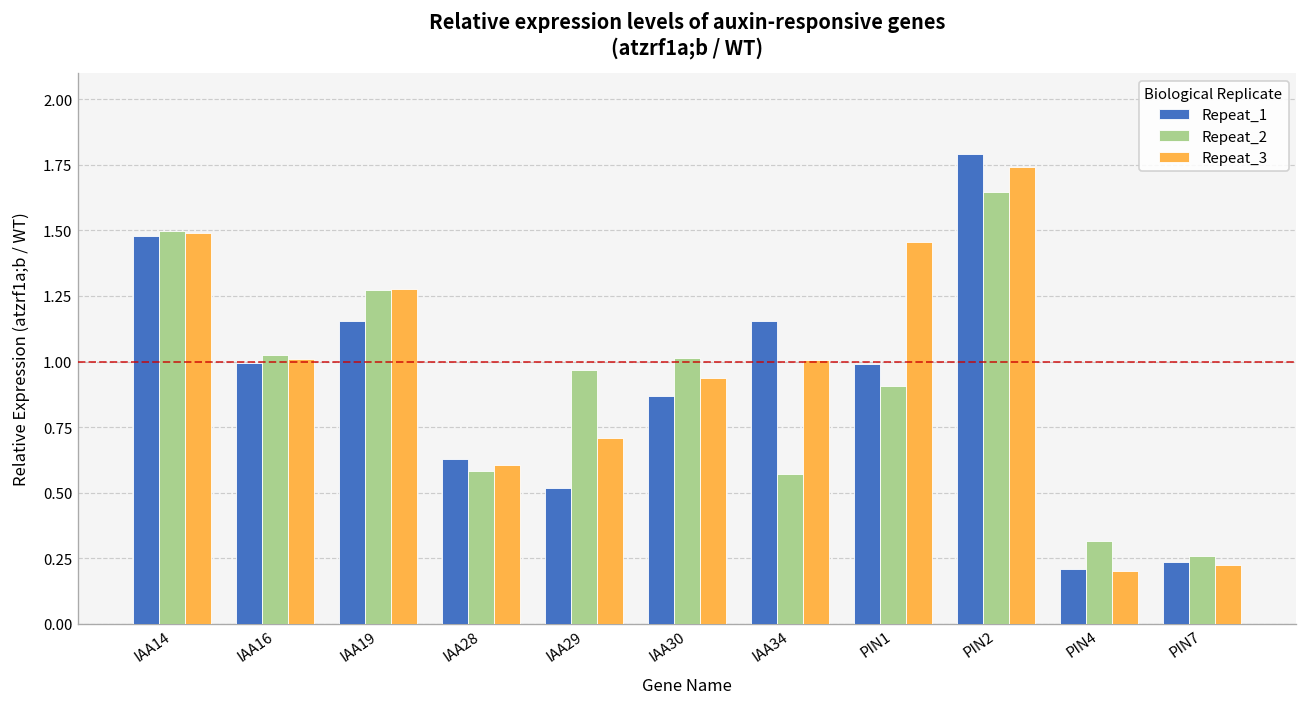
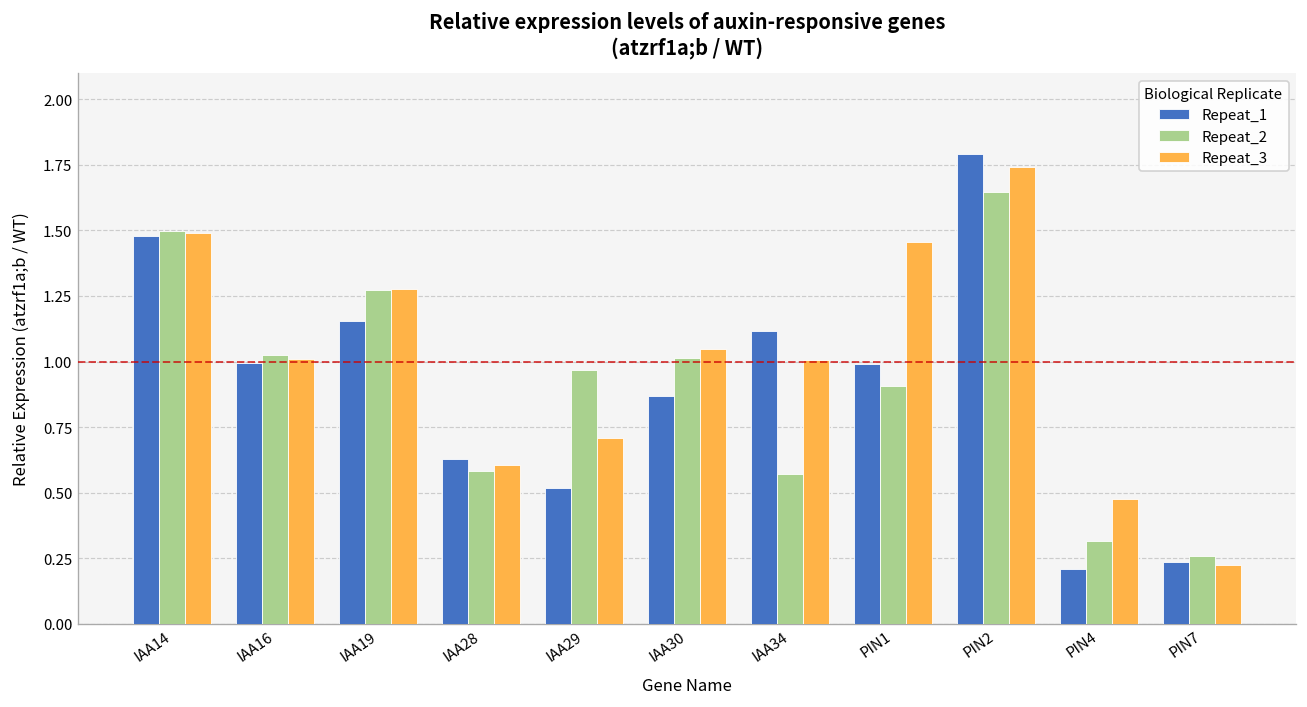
  {
    "Repeat_1": {
      "IAA14": 1.48,
      "IAA16": 1.00,
      "IAA19": 1.15,
      "IAA28": 0.63,
      "IAA29": 0.52,
      "IAA30": 0.87,
-     "IAA34": 1.16,
+     "IAA34": 1.12,
      "PIN1": 0.99,
      "PIN2": 1.79,
      "PIN4": 0.21,
      "PIN7": 0.24
    },
    "Repeat_2": {
      "IAA14": 1.50,
      "IAA16": 1.02,
      "IAA19": 1.27,
      "IAA28": 0.58,
      "IAA29": 0.97,
      "IAA30": 1.01,
      "IAA34": 0.57,
      "PIN1": 0.91,
      "PIN2": 1.65,
      "PIN4": 0.31,
      "PIN7": 0.26
    },
    "Repeat_3": {
      "IAA14": 1.49,
      "IAA16": 1.01,
      "IAA19": 1.28,
      "IAA28": 0.60,
      "IAA29": 0.71,
-     "IAA30": 0.94,
+     "IAA30": 1.05,
      "IAA34": 1.00,
      "PIN1": 1.46,
      "PIN2": 1.74,
-     "PIN4": 0.20,
+     "PIN4": 0.48,
      "PIN7": 0.22
    }
  }
